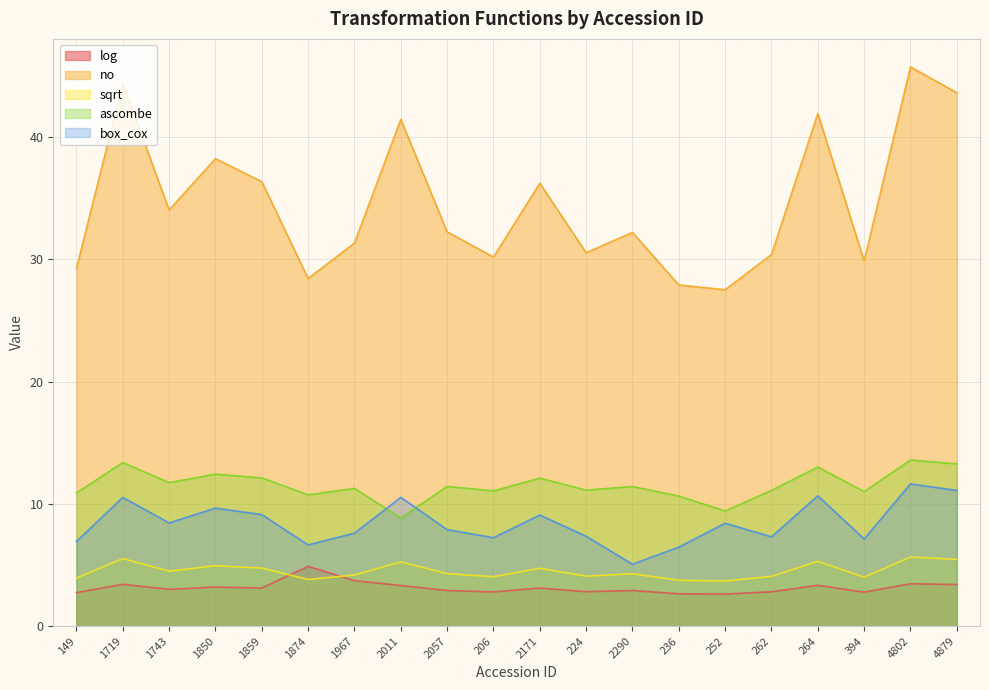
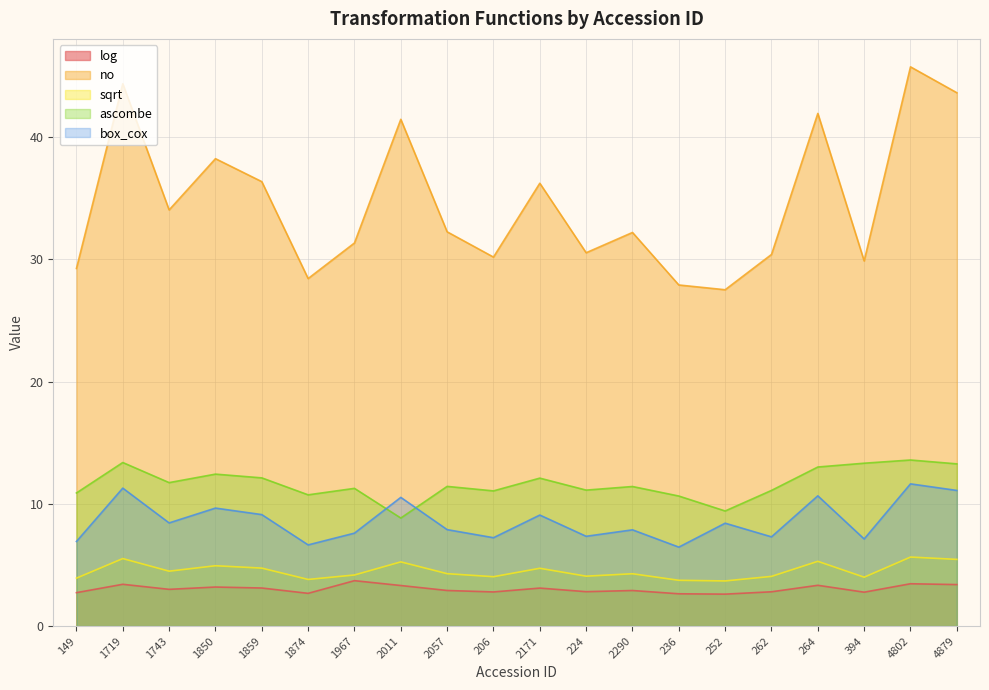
  {
    "log": {
      "149": 2.7,
      "1719": 3.4,
      "1743": 3.0,
      "1850": 3.2,
      "1859": 3.1,
-     "1874": 4.9,
+     "1874": 2.7,
      "1967": 3.7,
      "2011": 3.3,
      "2057": 2.9,
      "206": 2.8,
      "2171": 3.1,
      "224": 2.8,
      "2290": 2.9,
      "236": 2.6,
      "252": 2.6,
      "262": 2.8,
      "264": 3.3,
      "394": 2.8,
      "4802": 3.5,
      "4879": 3.4
    },
    "ascombe": {
      "149": 10.9,
      "1719": 13.4,
      "1743": 11.7,
      "1850": 12.4,
      "1859": 12.1,
      "1874": 10.7,
      "1967": 11.3,
      "2011": 8.8,
      "2057": 11.4,
      "206": 11.1,
      "2171": 12.1,
      "224": 11.1,
      "2290": 11.4,
      "236": 10.6,
      "252": 9.4,
      "262": 11.1,
      "264": 13.0,
-     "394": 11.0,
+     "394": 13.3,
      "4802": 13.6,
      "4879": 13.3
    },
    "box_cox": {
      "149": 6.9,
-     "1719": 10.5,
+     "1719": 11.3,
      "1743": 8.4,
      "1850": 9.6,
      "1859": 9.1,
      "1874": 6.6,
      "1967": 7.6,
      "2011": 10.5,
      "2057": 7.9,
      "206": 7.2,
      "2171": 9.1,
      "224": 7.3,
-     "2290": 5.1,
+     "2290": 7.9,
      "236": 6.5,
      "252": 8.4,
      "262": 7.3,
      "264": 10.7,
      "394": 7.1,
      "4802": 11.6,
      "4879": 11.1
    }
  }
